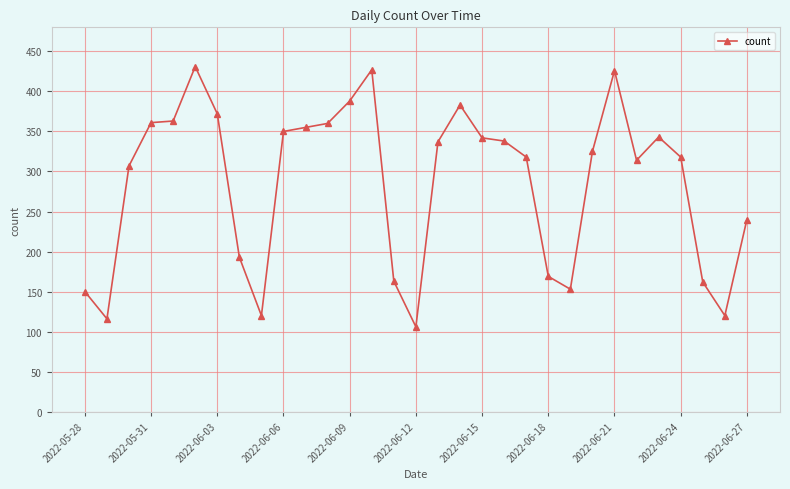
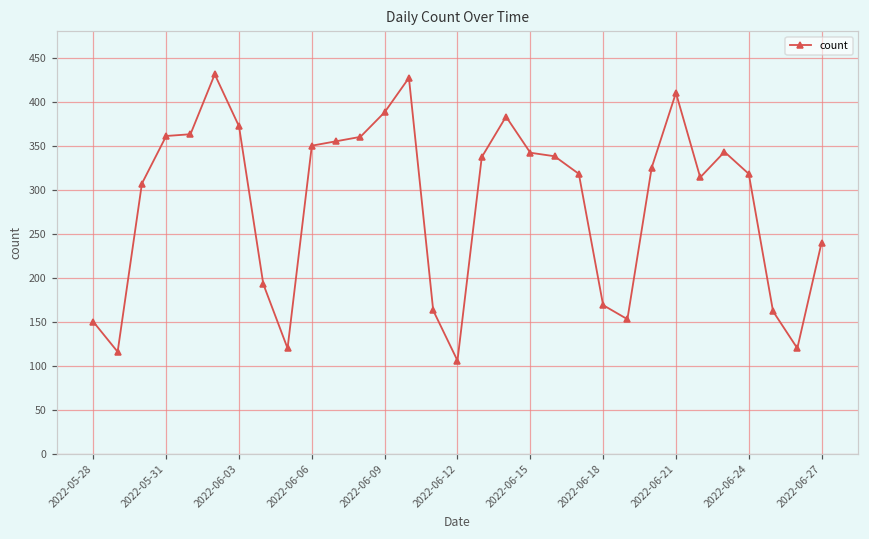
  {
    "2022-05-28": 150,
    "2022-05-31": 360,
    "2022-06-03": 370,
    "2022-06-06": 350,
    "2022-06-09": 390,
    "2022-06-12": 110,
    "2022-06-15": 340,
    "2022-06-18": 170,
-   "2022-06-21": 430,
+   "2022-06-21": 410,
    "2022-06-24": 320,
    "2022-06-27": 240
  }
